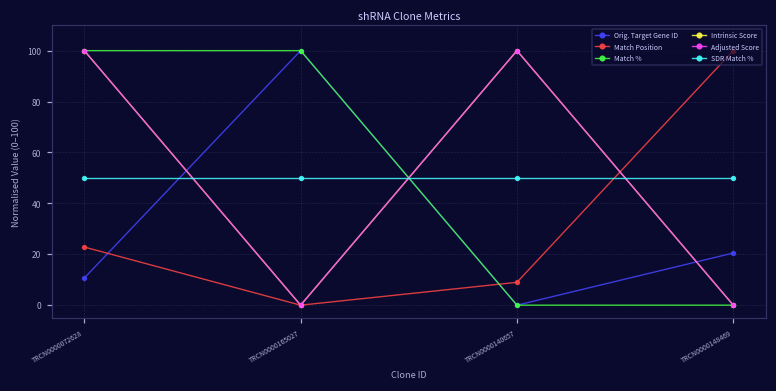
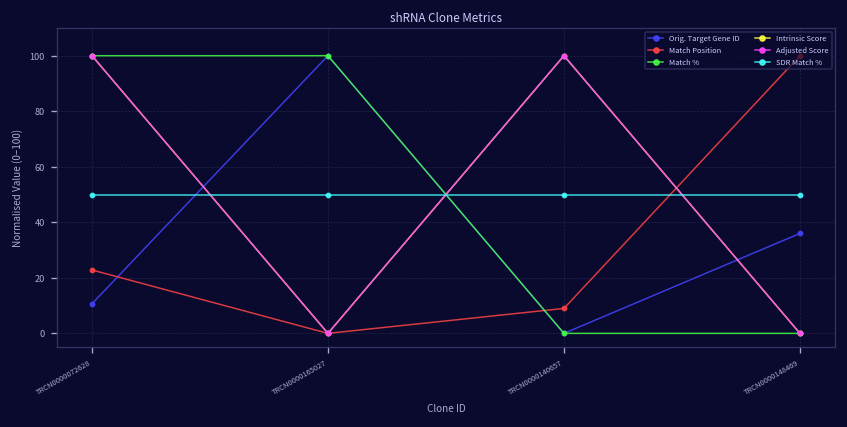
  {
    "Orig. Target Gene ID": {
      "TRCN0000072628": 11,
-     "TRCN0000148469": 20
+     "TRCN0000148469": 36
    },
    "Match Position": {
      "TRCN0000072628": 23,
      "TRCN0000140657": 9
    },
    "Adjusted Score": {
      "TRCN0000140657": 100
    },
    "SDR Match %": {
      "TRCN0000072628": 50,
      "TRCN0000165027": 50,
      "TRCN0000140657": 50,
      "TRCN0000148469": 50
    }
  }
